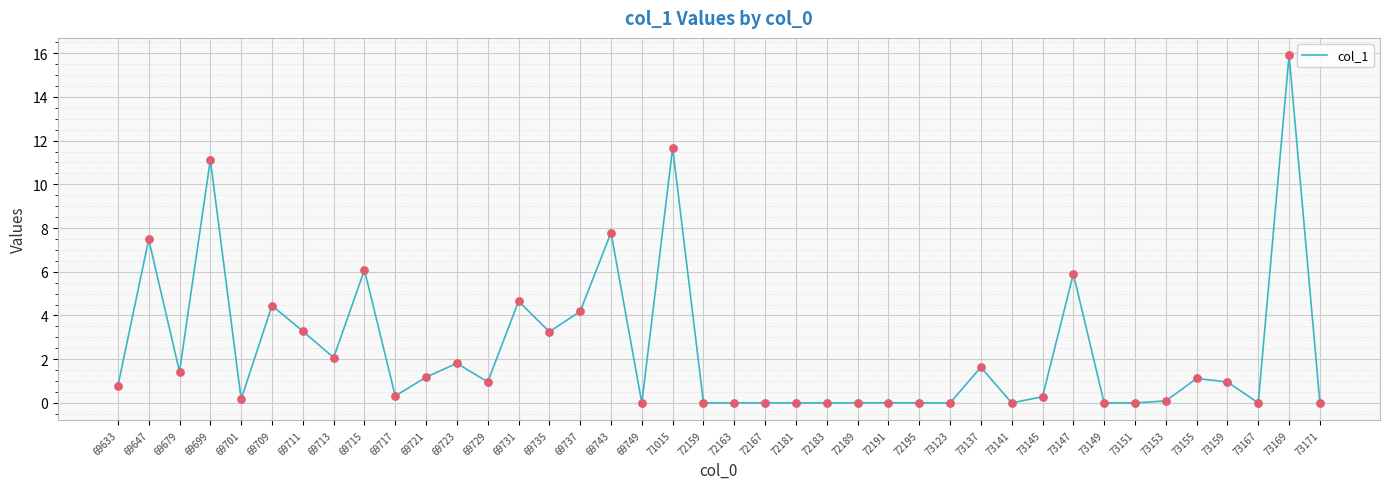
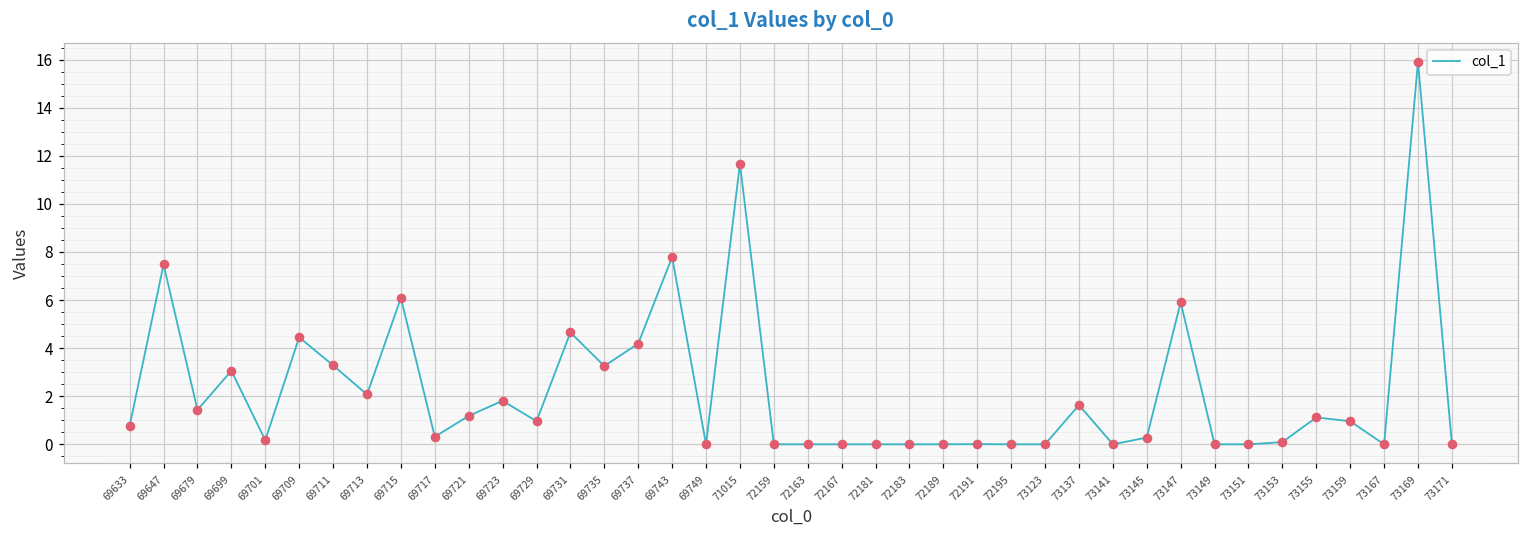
  {
    "69633": 0.8,
    "69647": 7.5,
    "69679": 1.4,
-   "69699": 11.1,
+   "69699": 3.1,
    "69701": 0.2,
    "69709": 4.5,
    "69711": 3.3,
    "69713": 2.1,
    "69715": 6.1,
    "69717": 0.3,
    "69721": 1.2,
    "69723": 1.8,
    "69729": 1.0,
    "69731": 4.7,
    "69735": 3.3,
    "69737": 4.2,
    "69743": 7.8,
    "69749": 0.0,
    "71015": 11.7,
    "72159": 0.0,
    "72163": 0.0,
    "72167": 0.0,
    "72181": 0.0,
    "72183": 0.0,
    "72189": 0.0,
    "72191": 0.0,
    "72195": 0.0,
    "73123": 0.0,
    "73137": 1.6,
    "73141": 0.0,
    "73145": 0.3,
    "73147": 5.9,
    "73149": 0.0,
    "73151": 0.0,
    "73153": 0.1,
    "73155": 1.1,
    "73159": 1.0,
    "73167": 0.0,
    "73169": 15.9,
    "73171": 0.0
  }
